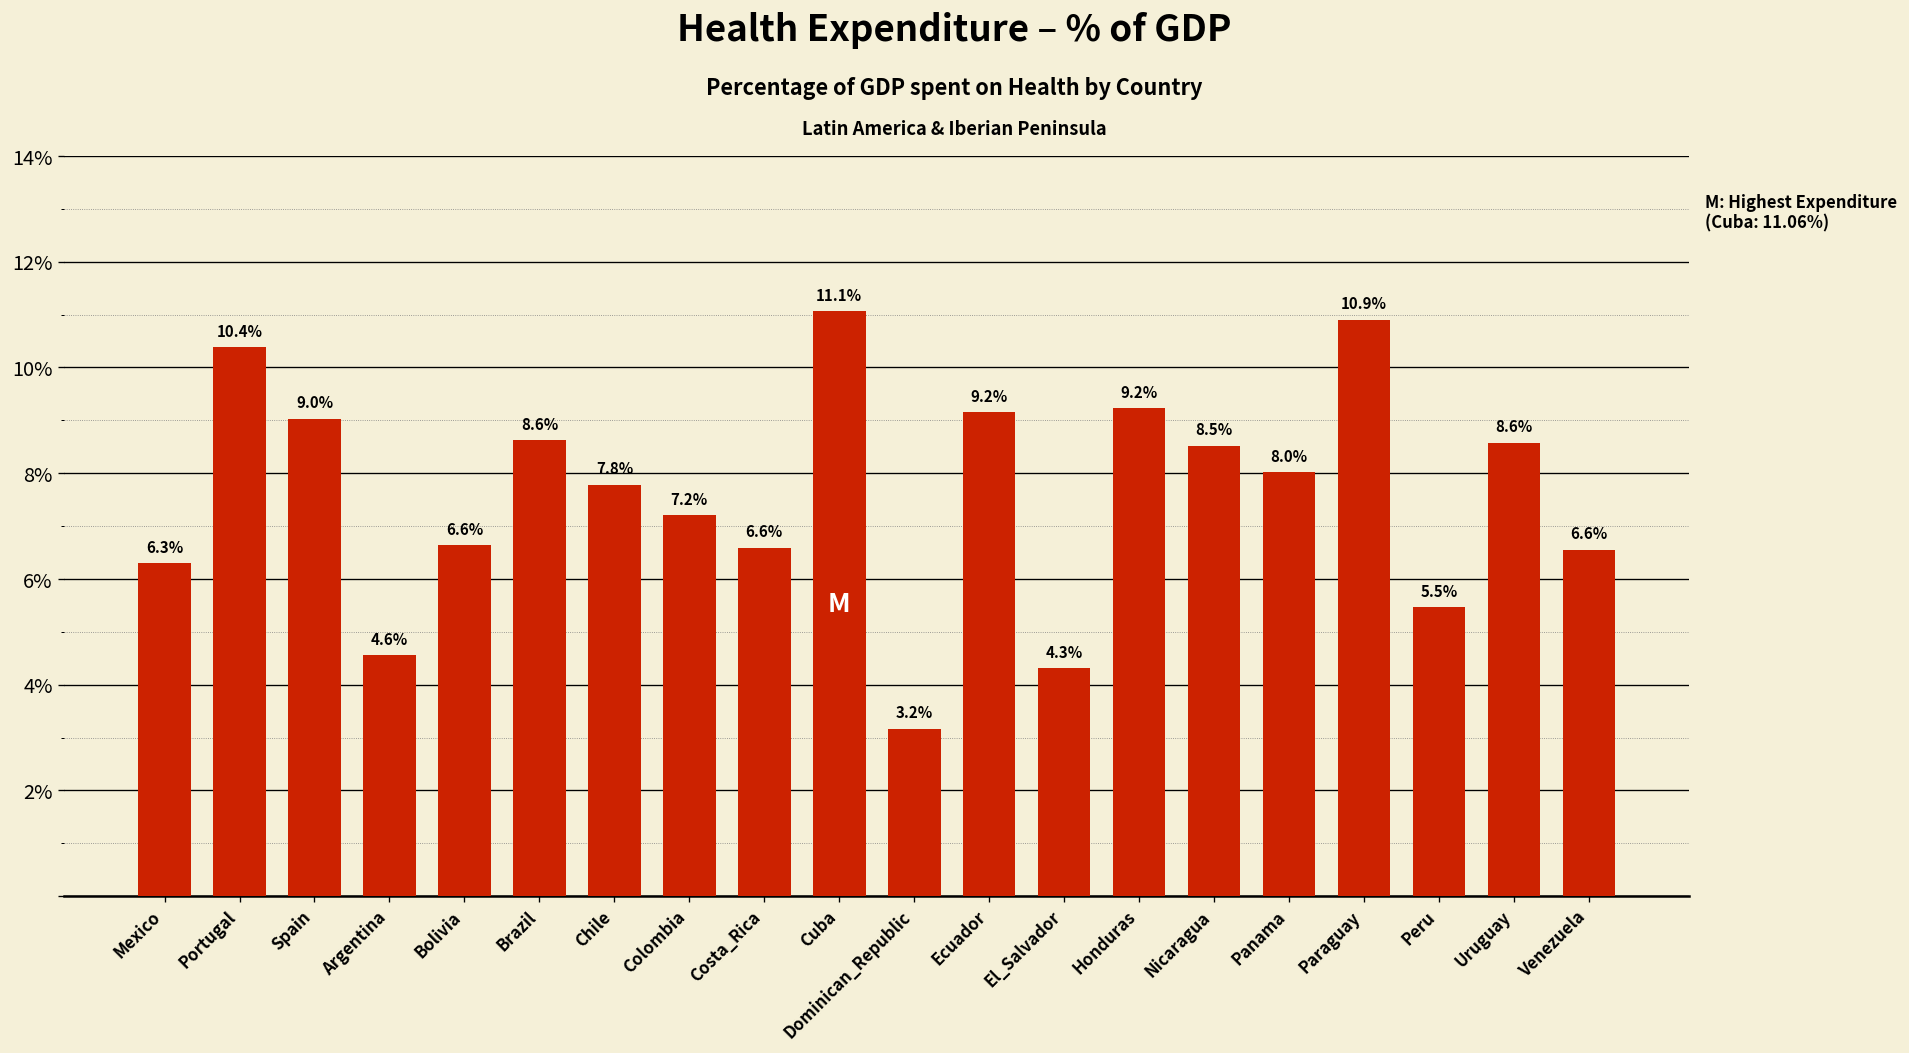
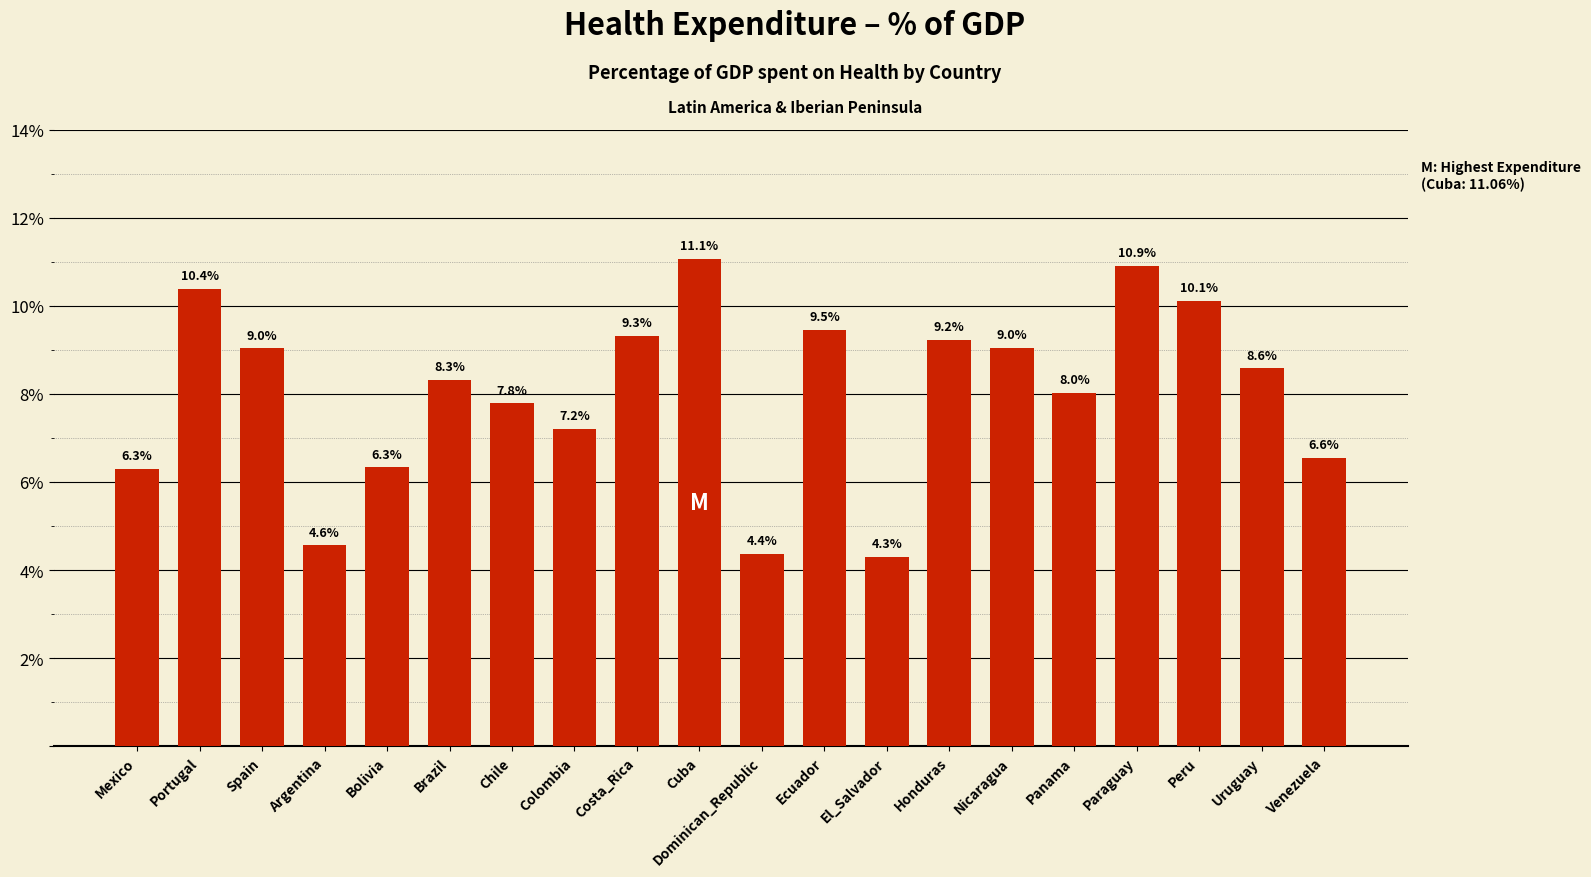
  {
    "Mexico": "6.3%",
    "Portugal": "10.4%",
    "Spain": "9.0%",
    "Argentina": "4.6%",
-   "Bolivia": "6.6%",
-   "Brazil": "8.6%",
+   "Bolivia": "6.3%",
+   "Brazil": "8.3%",
    "Chile": "7.8%",
    "Colombia": "7.2%",
-   "Costa_Rica": "6.6%",
+   "Costa_Rica": "9.3%",
    "Cuba": "11.1%",
-   "Dominican_Republic": "3.2%",
-   "Ecuador": "9.2%",
+   "Dominican_Republic": "4.4%",
+   "Ecuador": "9.5%",
    "El_Salvador": "4.3%",
    "Honduras": "9.2%",
-   "Nicaragua": "8.5%",
+   "Nicaragua": "9.0%",
    "Panama": "8.0%",
    "Paraguay": "10.9%",
-   "Peru": "5.5%",
+   "Peru": "10.1%",
    "Uruguay": "8.6%",
    "Venezuela": "6.6%"
  }
